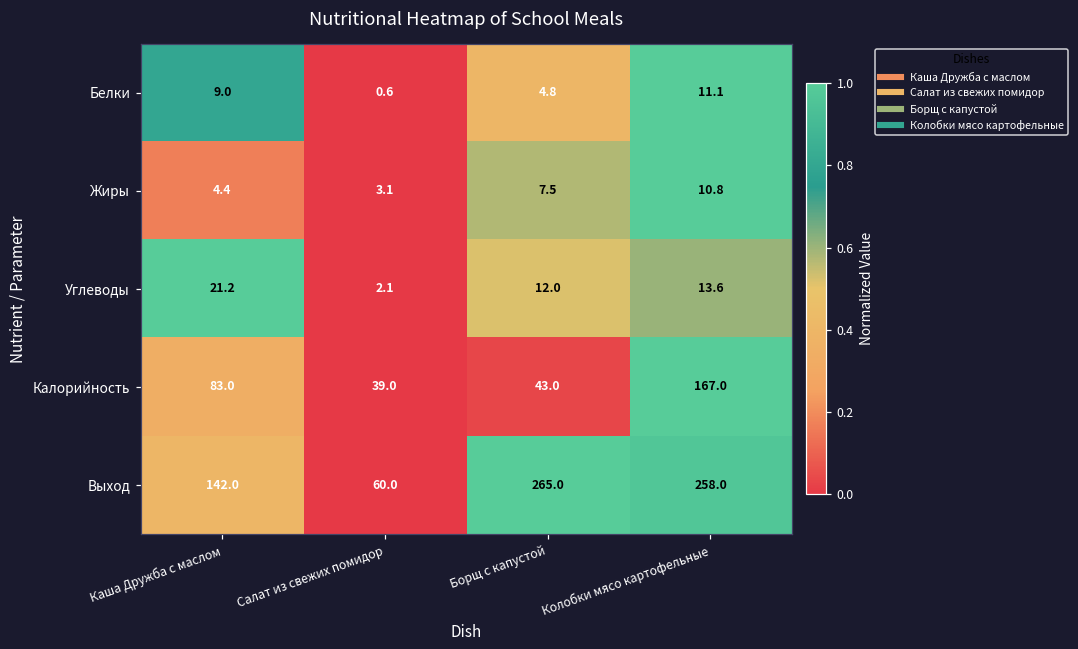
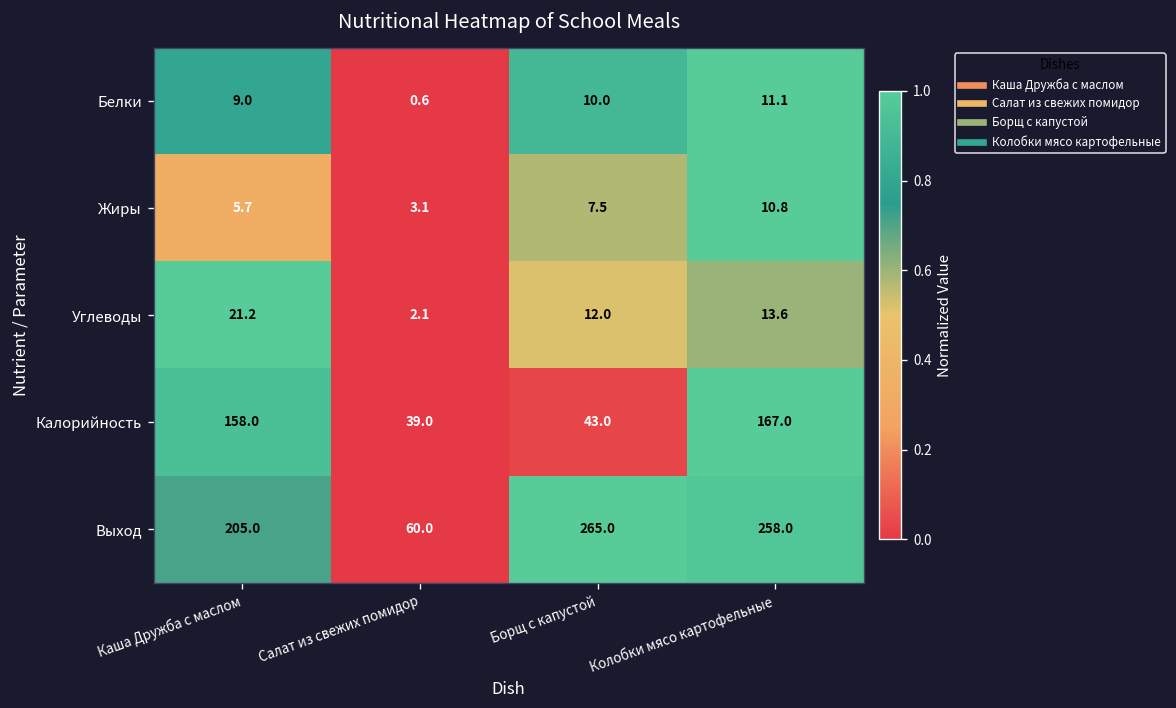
  {
    "Белки": {
      "Каша Дружба с маслом": 9.0,
      "Салат из свежих помидор": 0.6,
-     "Борщ с капустой": 4.8,
+     "Борщ с капустой": 10.0,
      "Колобки мясо картофельные": 11.1
    },
    "Жиры": {
-     "Каша Дружба с маслом": 4.4,
+     "Каша Дружба с маслом": 5.7,
      "Салат из свежих помидор": 3.1,
      "Борщ с капустой": 7.5,
      "Колобки мясо картофельные": 10.8
    },
    "Углеводы": {
      "Каша Дружба с маслом": 21.2,
      "Салат из свежих помидор": 2.1,
      "Борщ с капустой": 12.0,
      "Колобки мясо картофельные": 13.6
    },
    "Калорийность": {
-     "Каша Дружба с маслом": 83.0,
+     "Каша Дружба с маслом": 158.0,
      "Салат из свежих помидор": 39.0,
      "Борщ с капустой": 43.0,
      "Колобки мясо картофельные": 167.0
    },
    "Выход": {
-     "Каша Дружба с маслом": 142.0,
+     "Каша Дружба с маслом": 205.0,
      "Салат из свежих помидор": 60.0,
      "Борщ с капустой": 265.0,
      "Колобки мясо картофельные": 258.0
    }
  }
